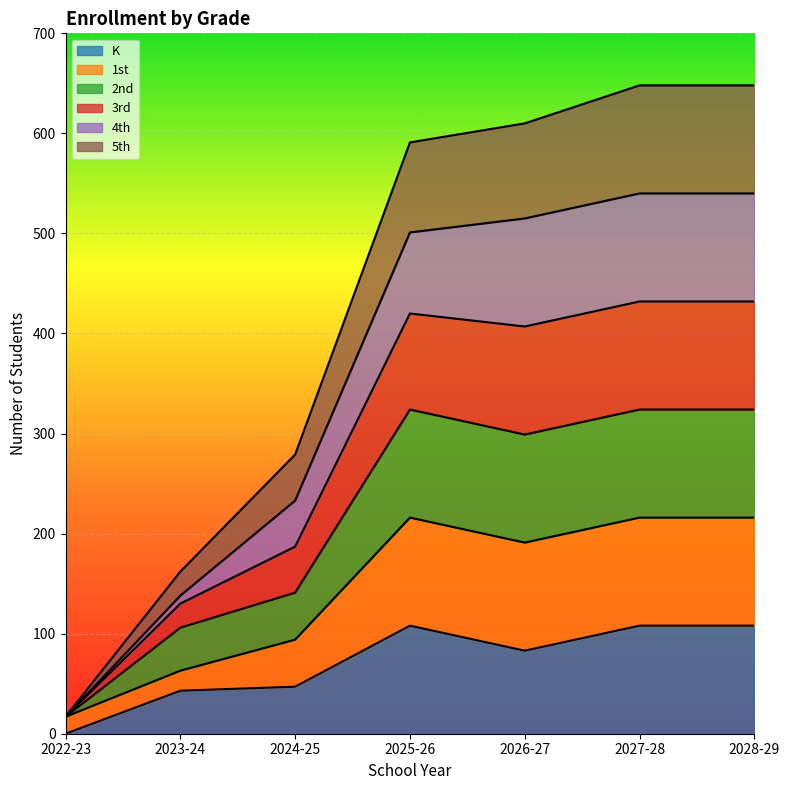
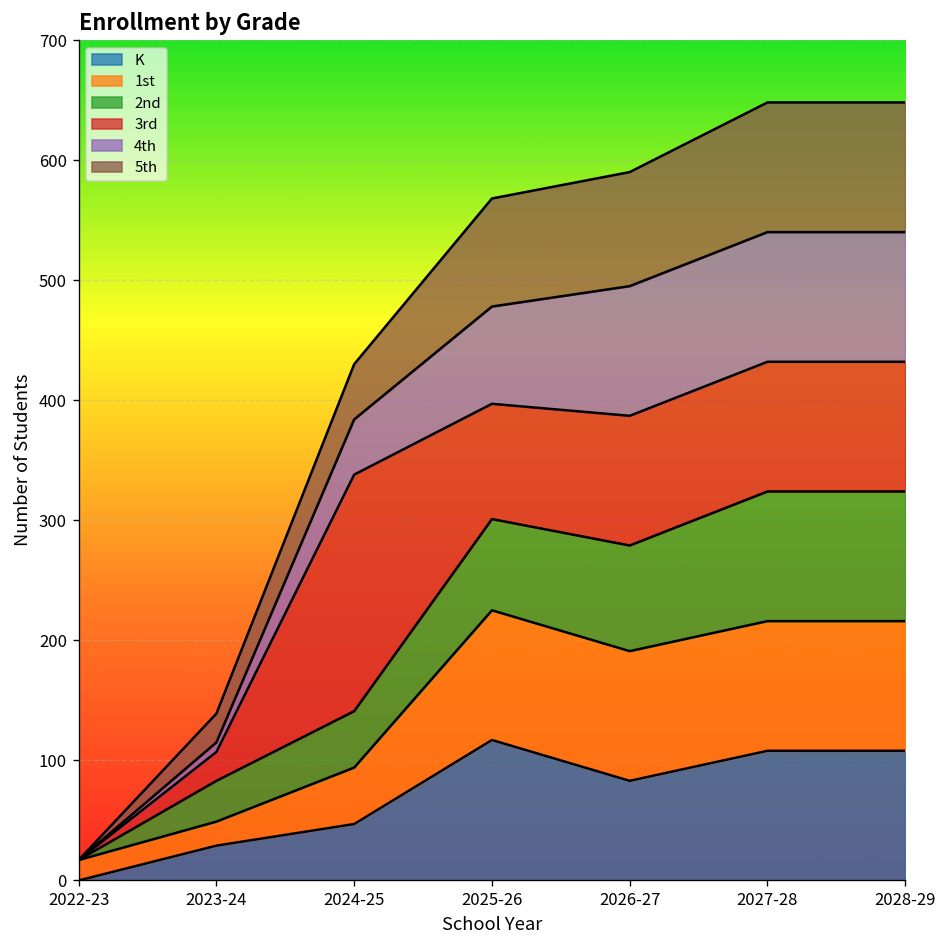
  {
    "K": {
      "2022-23": 0,
-     "2023-24": 43,
+     "2023-24": 29,
      "2024-25": 47,
-     "2025-26": 108,
+     "2025-26": 117,
      "2026-27": 83,
      "2027-28": 108,
      "2028-29": 108
    },
    "1st": {
      "2023-24": 20,
      "2024-25": 47,
      "2025-26": 108,
      "2026-27": 108,
      "2027-28": 108,
      "2028-29": 108
    },
    "2nd": {
-     "2023-24": 43,
+     "2023-24": 34,
      "2024-25": 47,
-     "2025-26": 108,
-     "2026-27": 108,
+     "2025-26": 76,
+     "2026-27": 88,
      "2027-28": 108,
      "2028-29": 108
    },
    "3rd": {
      "2023-24": 24,
-     "2024-25": 46,
+     "2024-25": 197,
      "2025-26": 96,
      "2026-27": 108,
      "2027-28": 108,
      "2028-29": 108
    },
    "4th": {
      "2023-24": 8,
      "2024-25": 46,
      "2025-26": 81,
      "2026-27": 108,
      "2027-28": 108,
      "2028-29": 108
    },
    "5th": {
      "2023-24": 24,
      "2024-25": 46,
      "2025-26": 90,
      "2026-27": 95,
      "2027-28": 108,
      "2028-29": 108
    }
  }
